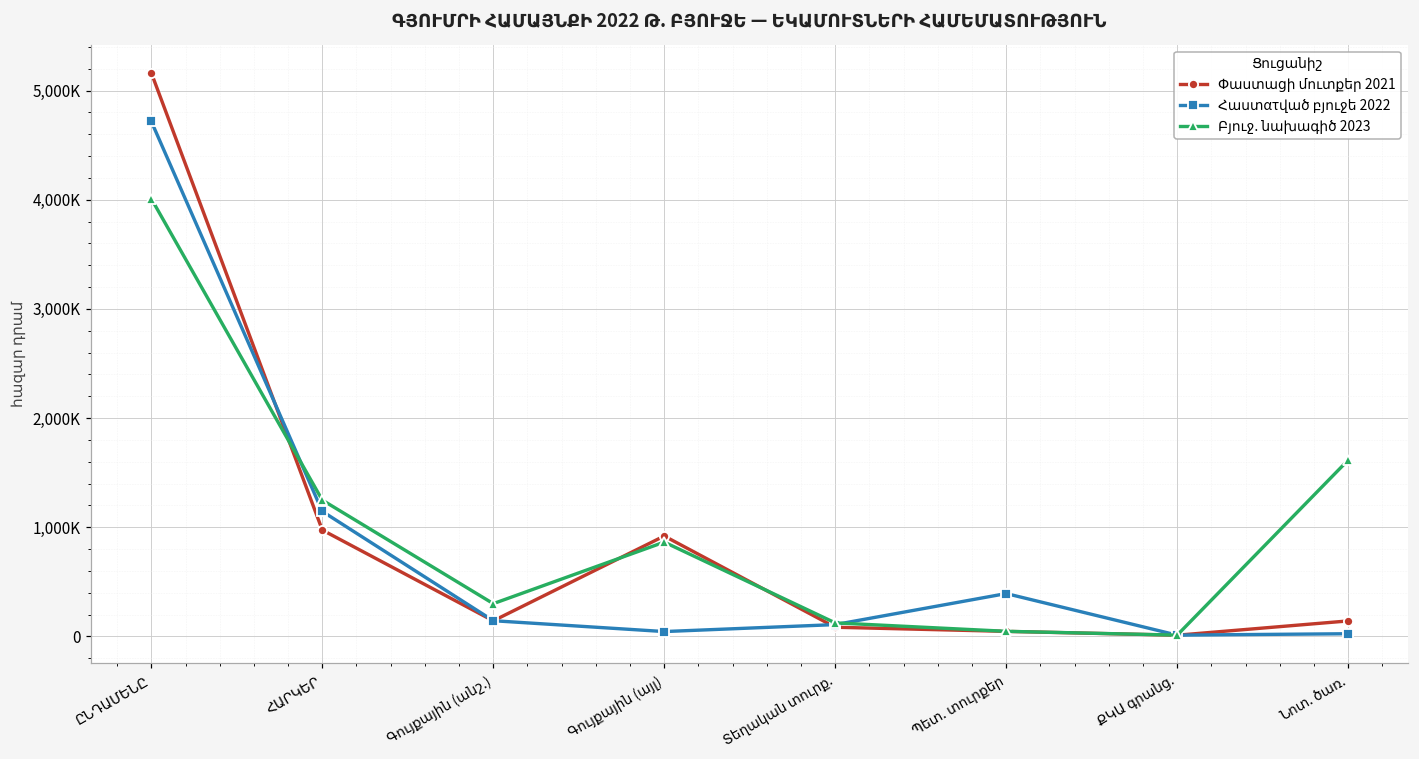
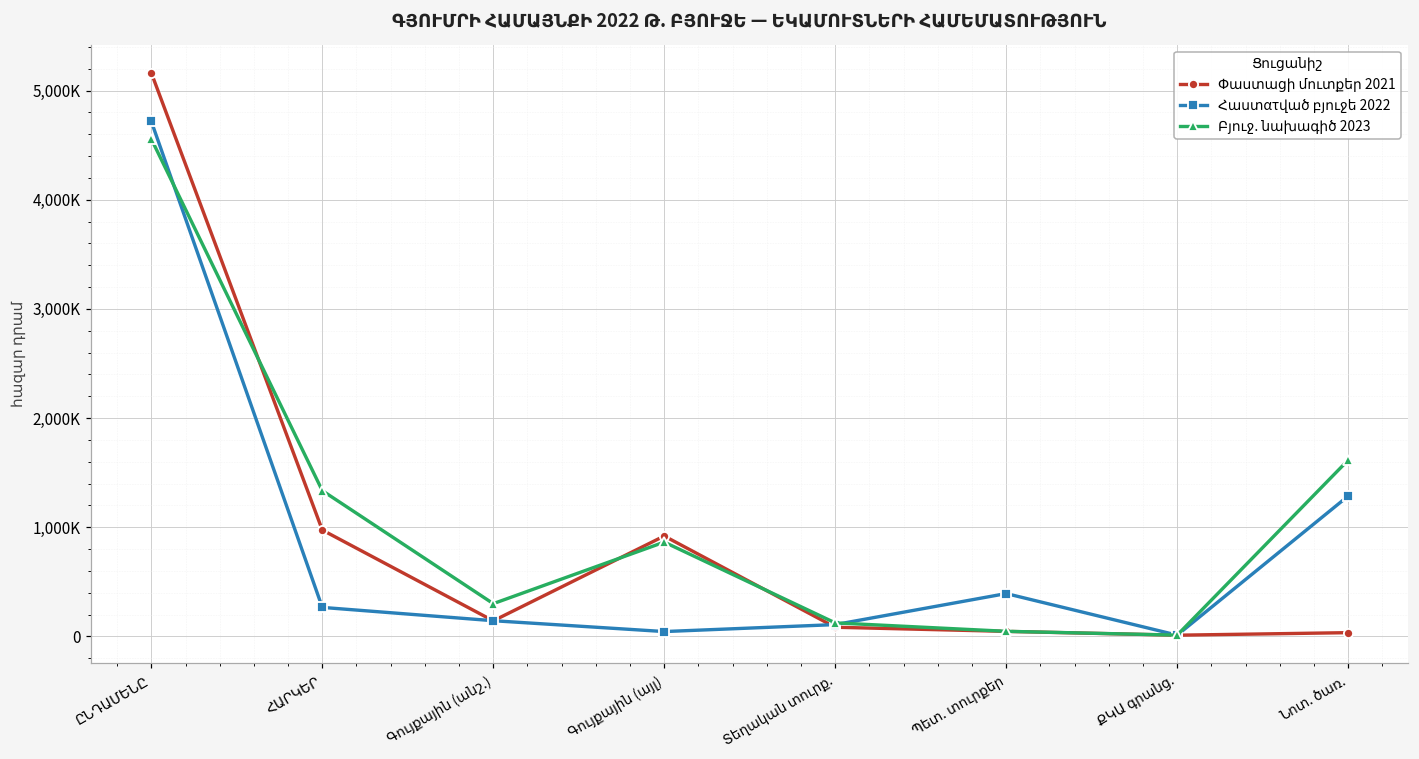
  {
    "Փաստացի մուտքեր 2021": {
      "ԸՆԴԱՄԵՆԸ": "5,200,000",
      "ՀԱՐԿԵՐ": "1,000,000",
      "Գույքային (այլ)": "900,000",
-     "Նոտ. ծառ.": "100,000"
+     "Նոտ. ծառ.": "0"
    },
    "Հաստατված բյուջե 2022": {
      "ԸՆԴԱՄԵՆԸ": "4,700,000",
-     "ՀԱՐԿԵՐ": "1,100,000",
+     "ՀԱՐԿԵՐ": "300,000",
      "Գույքային (այլ)": "0",
      "Պետ. տուրքեր": "400,000",
-     "Նոտ. ծառ.": "0"
+     "Նոտ. ծառ.": "1,300,000"
    },
    "Բյուջ. նախագիծ 2023": {
-     "ԸՆԴԱՄԵՆԸ": "4,000,000",
-     "ՀԱՐԿԵՐ": "1,200,000",
+     "ԸՆԴԱՄԵՆԸ": "4,600,000",
+     "ՀԱՐԿԵՐ": "1,300,000",
      "Գույքային (անշ.)": "300,000",
      "Գույքային (այլ)": "900,000",
      "Նոտ. ծառ.": "1,600,000"
    }
  }
